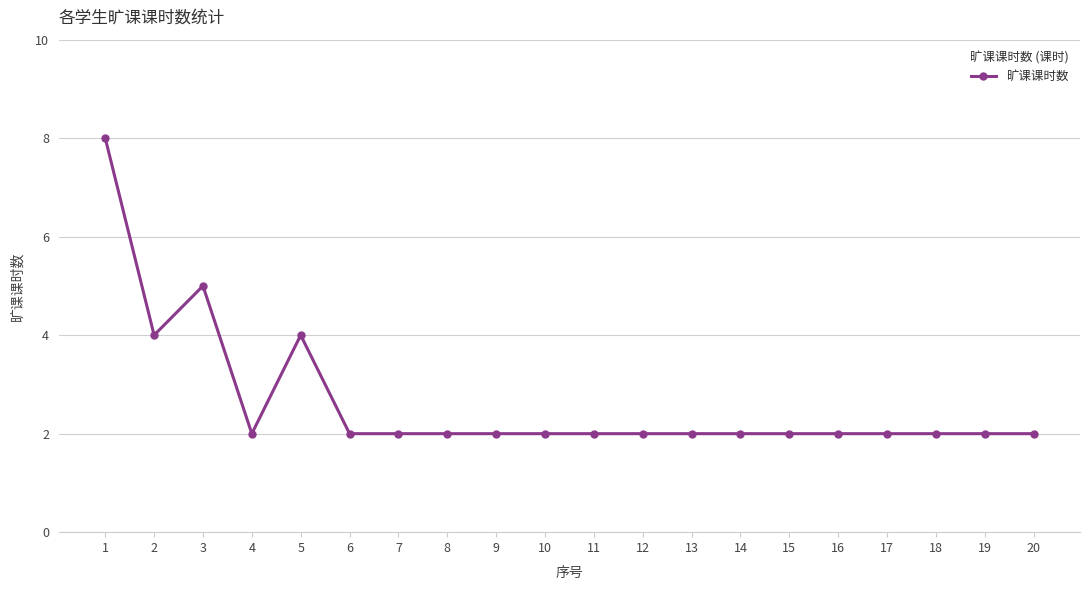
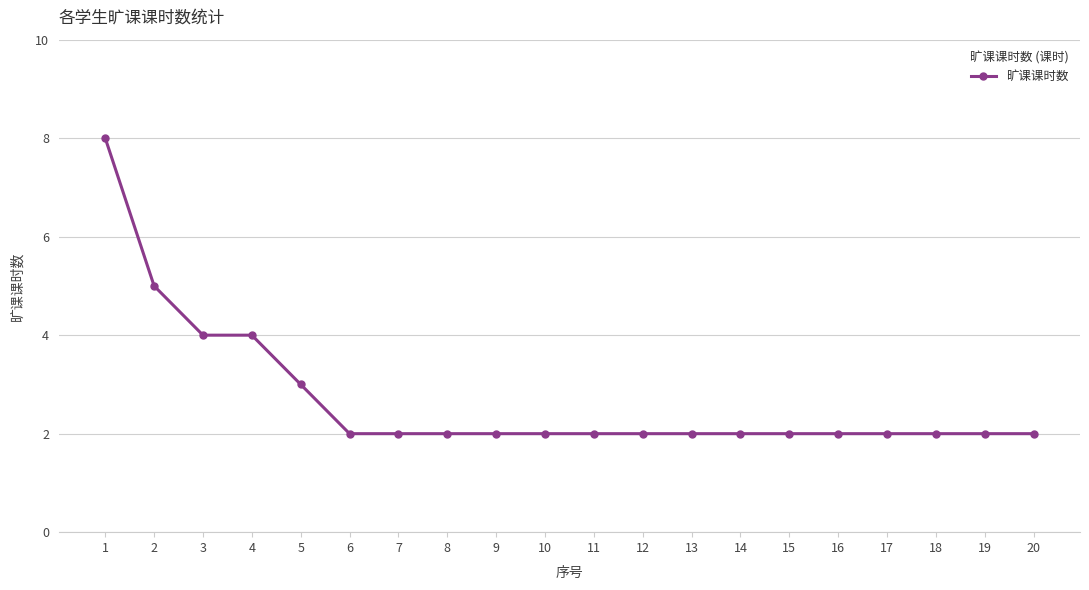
  {
    "1": 8,
-   "2": 4,
-   "3": 5,
-   "4": 2,
-   "5": 4,
+   "2": 5,
+   "3": 4,
+   "4": 4,
+   "5": 3,
    "6": 2,
    "7": 2,
    "8": 2,
    "9": 2,
    "10": 2,
    "11": 2,
    "12": 2,
    "13": 2,
    "14": 2,
    "15": 2,
    "16": 2,
    "17": 2,
    "18": 2,
    "19": 2,
    "20": 2
  }
